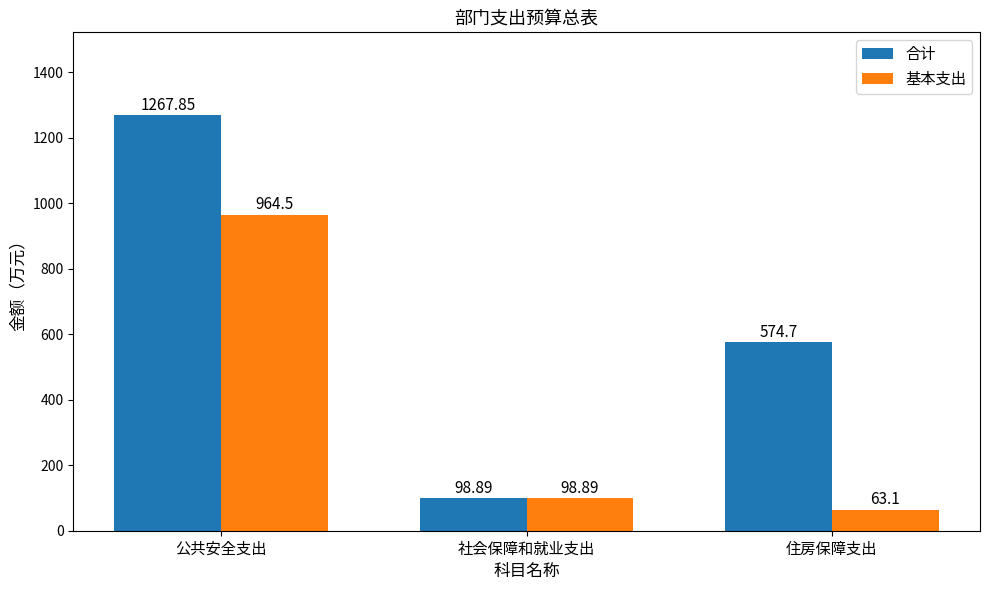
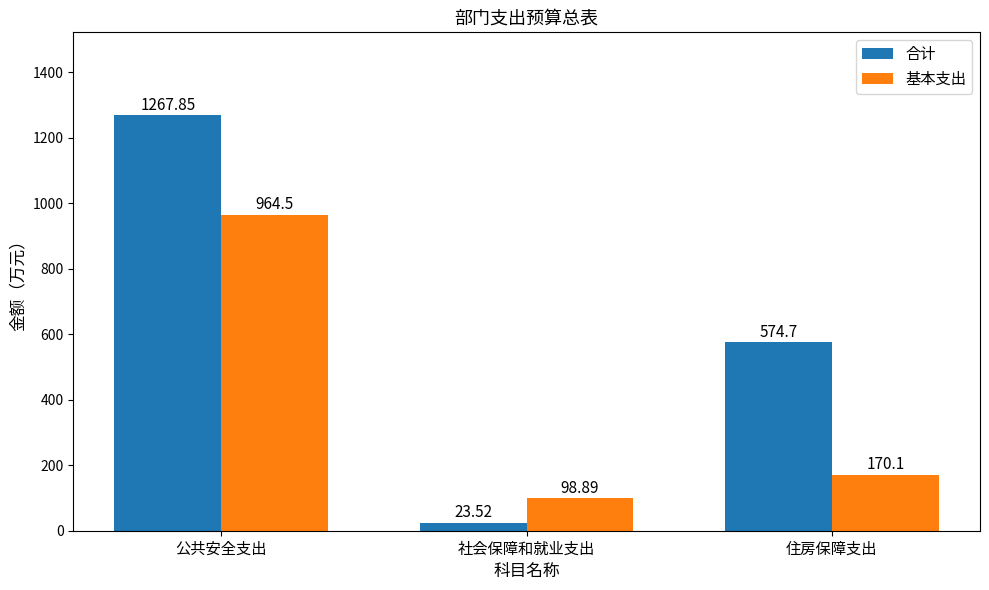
  {
    "合计": {
      "公共安全支出": 1267.85,
-     "社会保障和就业支出": 98.89,
+     "社会保障和就业支出": 23.52,
      "住房保障支出": 574.7
    },
    "基本支出": {
      "公共安全支出": 964.5,
      "社会保障和就业支出": 98.89,
-     "住房保障支出": 63.1
+     "住房保障支出": 170.1
    }
  }
